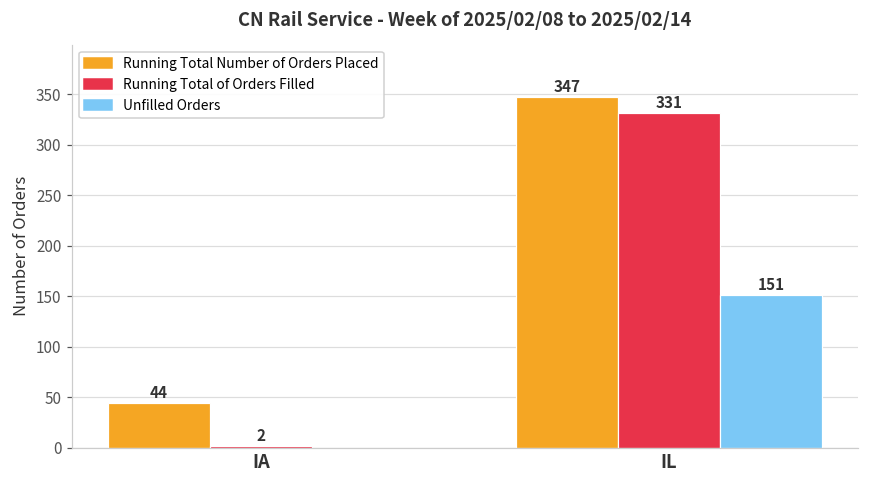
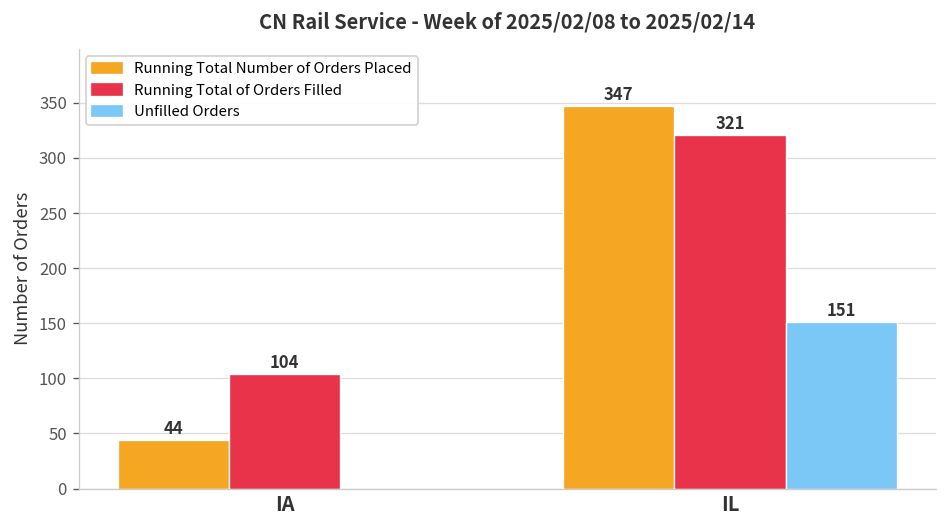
  {
    "Running Total Number of Orders Placed": {
      "IA": 44,
      "IL": 347
    },
    "Running Total of Orders Filled": {
-     "IA": 2,
-     "IL": 331
+     "IA": 104,
+     "IL": 321
    },
    "Unfilled Orders": {
      "IL": 151
    }
  }
